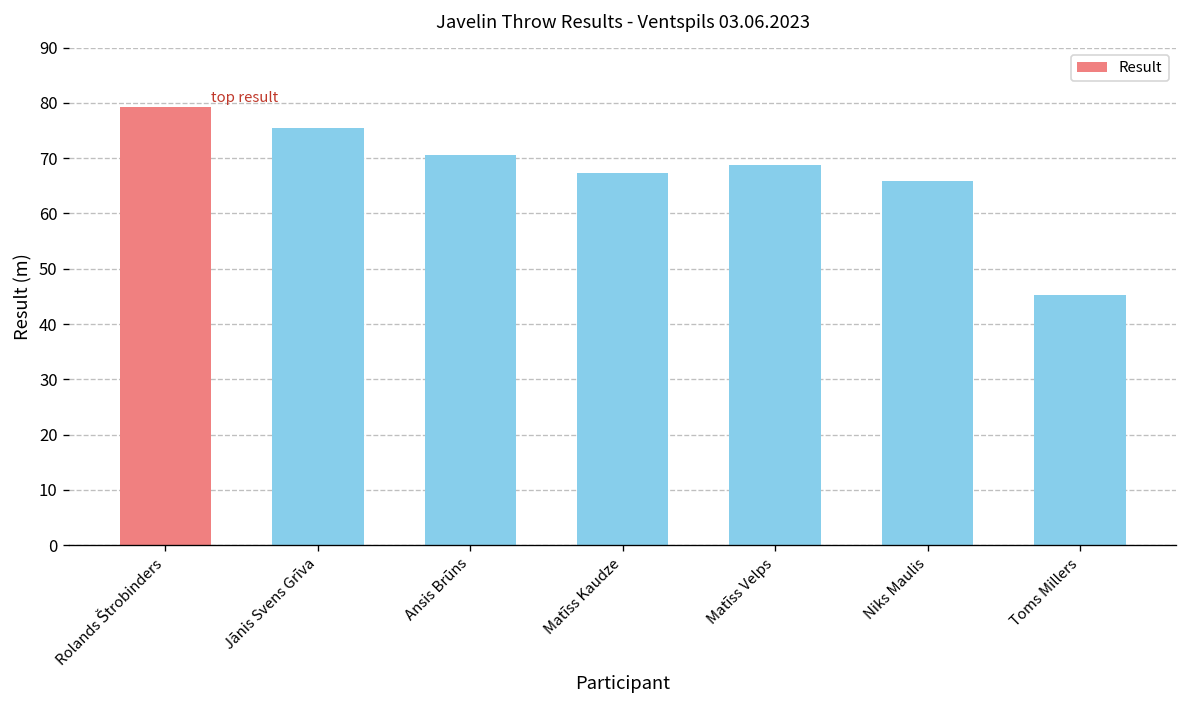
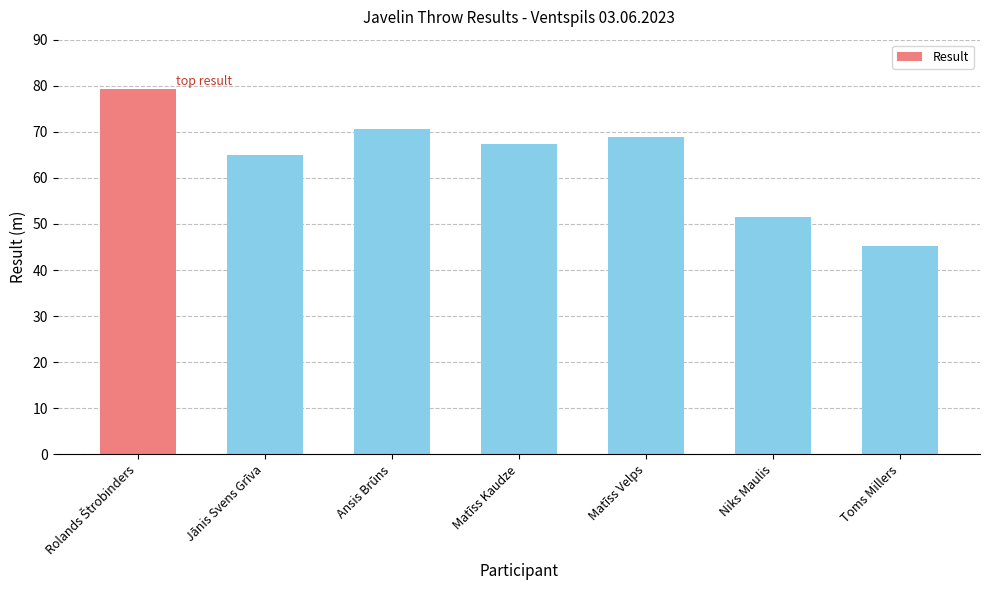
  {
    "Rolands Štrobinders": 79,
-   "Jānis Svens Grīva": 75,
+   "Jānis Svens Grīva": 65,
    "Ansis Brūns": 71,
    "Matīss Kaudze": 67,
    "Matīss Velps": 69,
-   "Niks Maulis": 66,
+   "Niks Maulis": 51,
    "Toms Millers": 45
  }
